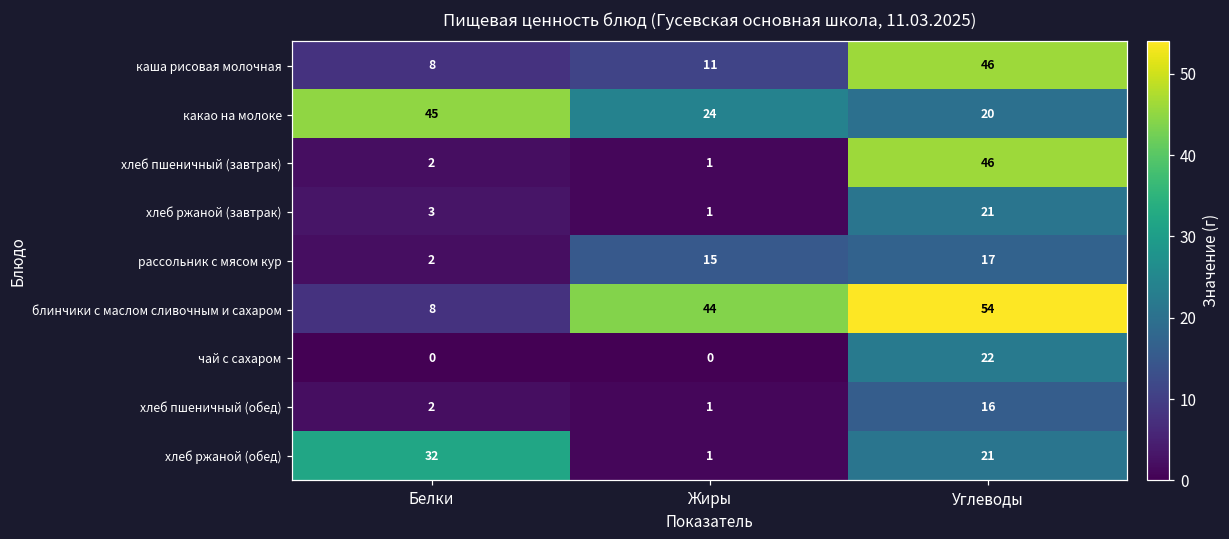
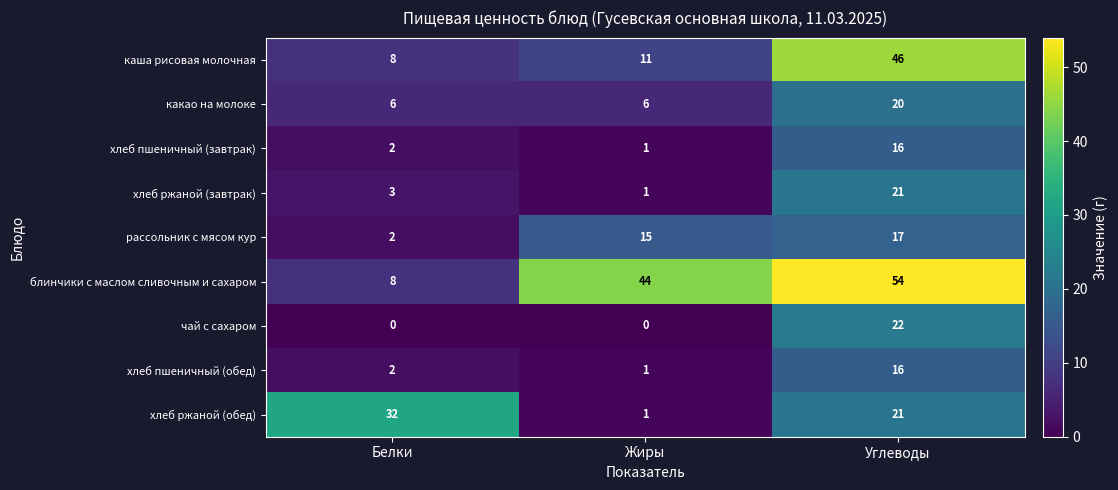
  {
    "каша рисовая молочная": {
      "Белки": 8,
      "Жиры": 11,
      "Углеводы": 46
    },
    "какао на молоке": {
-     "Белки": 45,
-     "Жиры": 24,
+     "Белки": 6,
+     "Жиры": 6,
      "Углеводы": 20
    },
    "хлеб пшеничный (завтрак)": {
      "Белки": 2,
      "Жиры": 1,
-     "Углеводы": 46
+     "Углеводы": 16
    },
    "хлеб ржаной (завтрак)": {
      "Белки": 3,
      "Жиры": 1,
      "Углеводы": 21
    },
    "рассольник с мясом кур": {
      "Белки": 2,
      "Жиры": 15,
      "Углеводы": 17
    },
    "блинчики с маслом сливочным и сахаром": {
      "Белки": 8,
      "Жиры": 44,
      "Углеводы": 54
    },
    "чай с сахаром": {
      "Белки": 0,
      "Жиры": 0,
      "Углеводы": 22
    },
    "хлеб пшеничный (обед)": {
      "Белки": 2,
      "Жиры": 1,
      "Углеводы": 16
    },
    "хлеб ржаной (обед)": {
      "Белки": 32,
      "Жиры": 1,
      "Углеводы": 21
    }
  }
